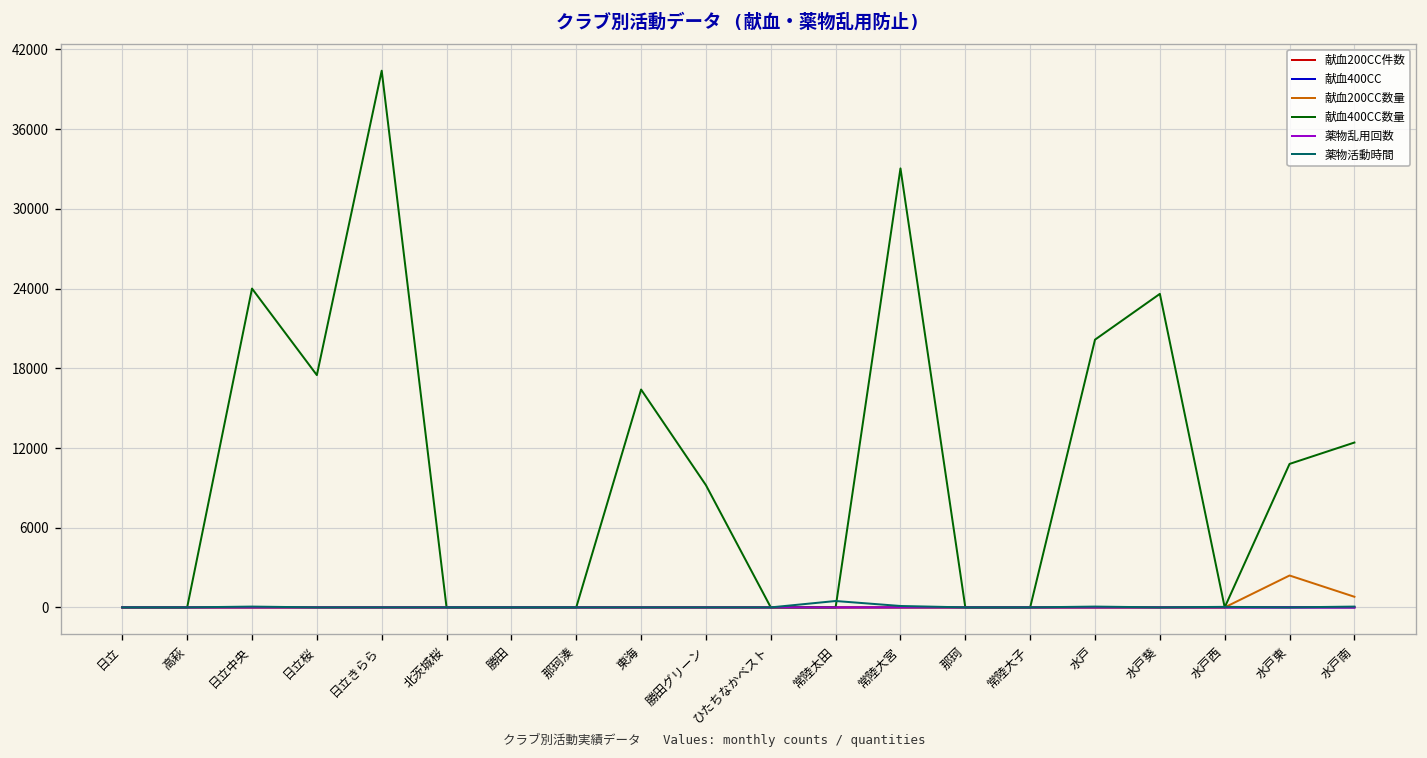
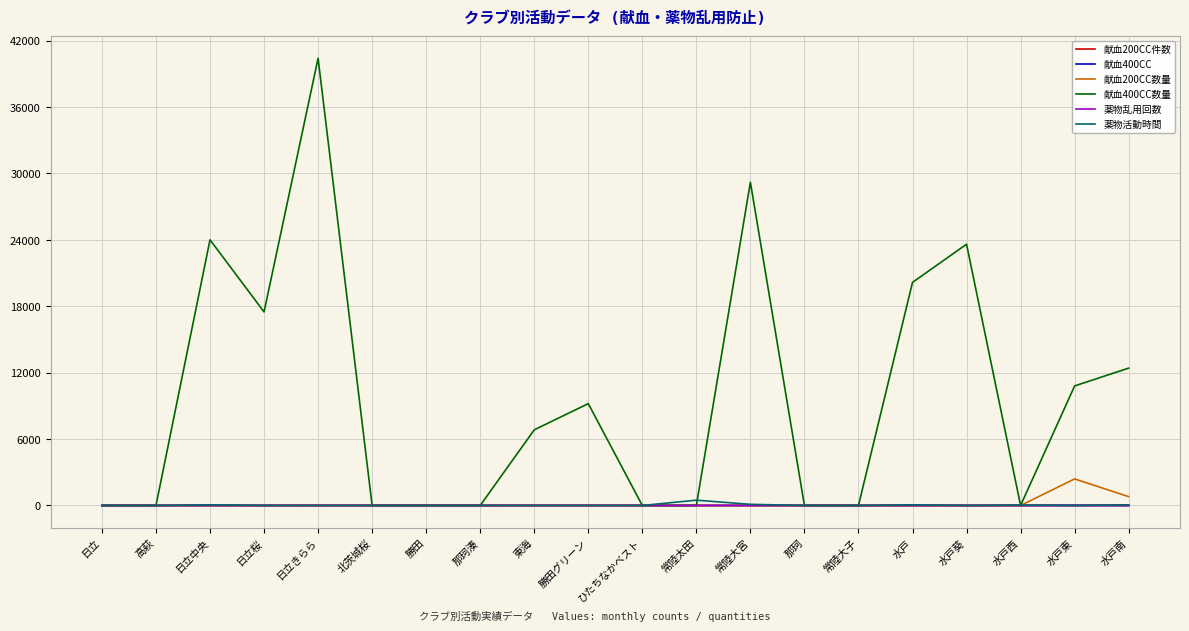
  {
    "献血200CC数量": {
      "水戸東": 2400,
      "水戸南": 800
    },
    "献血400CC数量": {
      "日立中央": 24000,
      "日立桜": 17500,
      "日立きらら": 40400,
-     "東海": 16400,
+     "東海": 6800,
      "勝田グリーン": 9200,
-     "常陸大宮": 33000,
+     "常陸大宮": 29200,
      "水戸": 20200,
      "水戸葵": 23600,
      "水戸東": 10800,
      "水戸南": 12400
    },
    "薬物活動時間": {
      "常陸太田": 500
    }
  }
